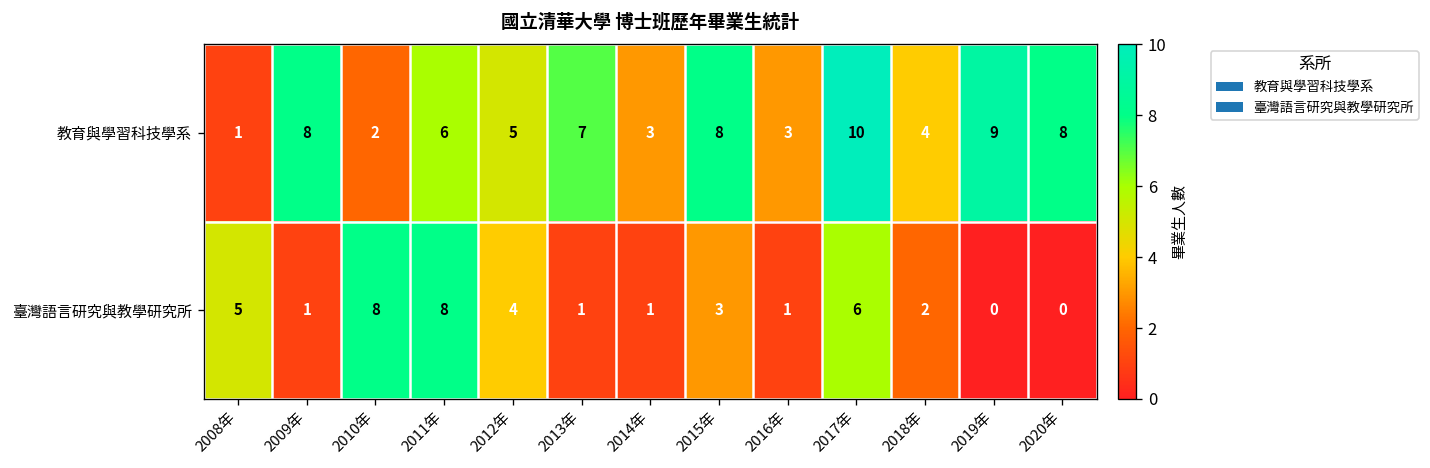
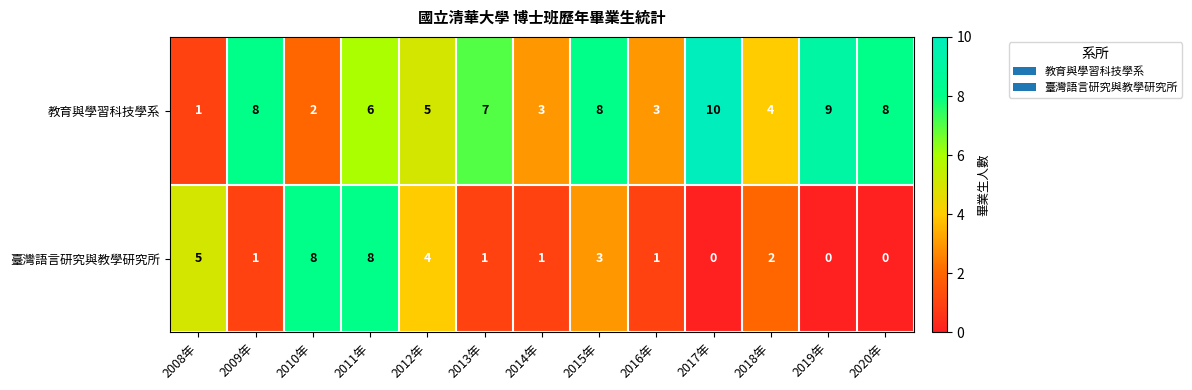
  {
    "教育與學習科技學系": {
      "2008年": 1,
      "2009年": 8,
      "2010年": 2,
      "2011年": 6,
      "2012年": 5,
      "2013年": 7,
      "2014年": 3,
      "2015年": 8,
      "2016年": 3,
      "2017年": 10,
      "2018年": 4,
      "2019年": 9,
      "2020年": 8
    },
    "臺灣語言研究與教學研究所": {
      "2008年": 5,
      "2009年": 1,
      "2010年": 8,
      "2011年": 8,
      "2012年": 4,
      "2013年": 1,
      "2014年": 1,
      "2015年": 3,
      "2016年": 1,
-     "2017年": 6,
+     "2017年": 0,
      "2018年": 2,
      "2019年": 0,
      "2020年": 0
    }
  }
